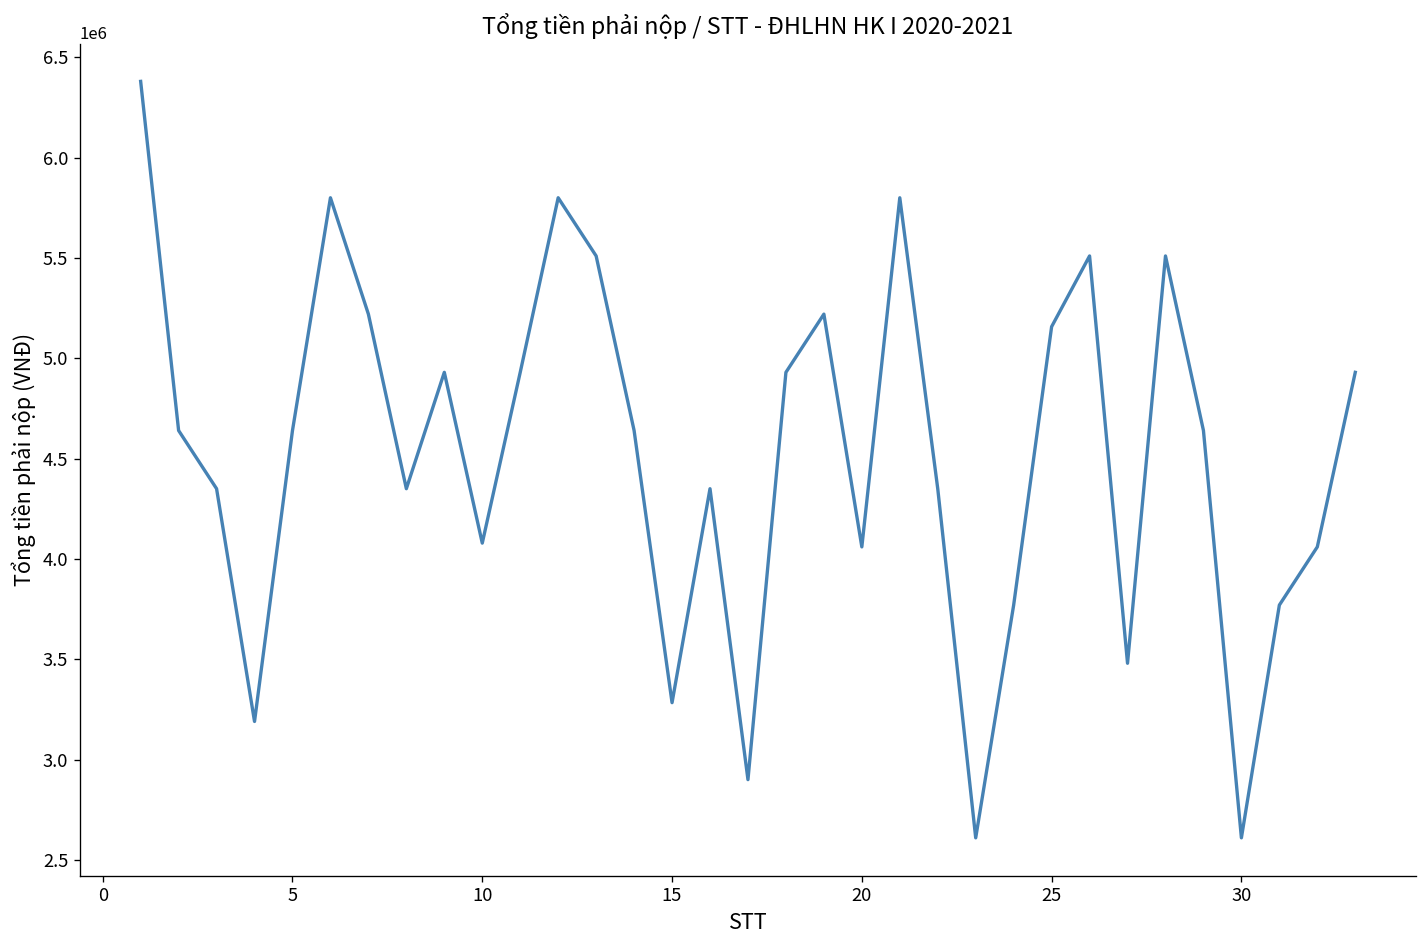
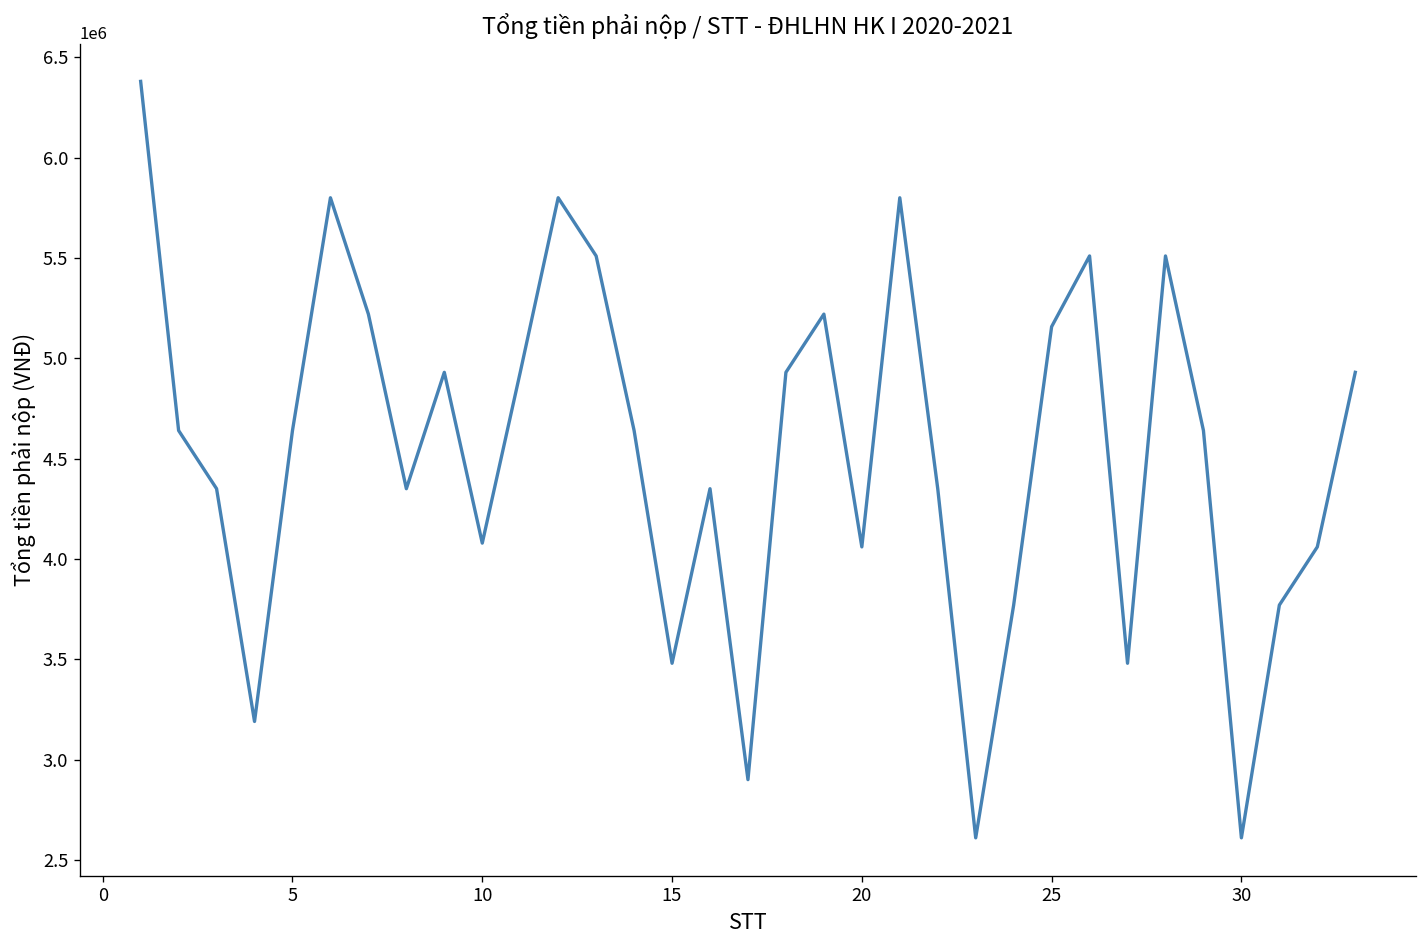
  {
    "5": 4640000,
    "10": 4080000,
-   "15": 3280000,
+   "15": 3480000,
    "20": 4060000,
    "25": 5160000,
    "30": 2610000
  }
